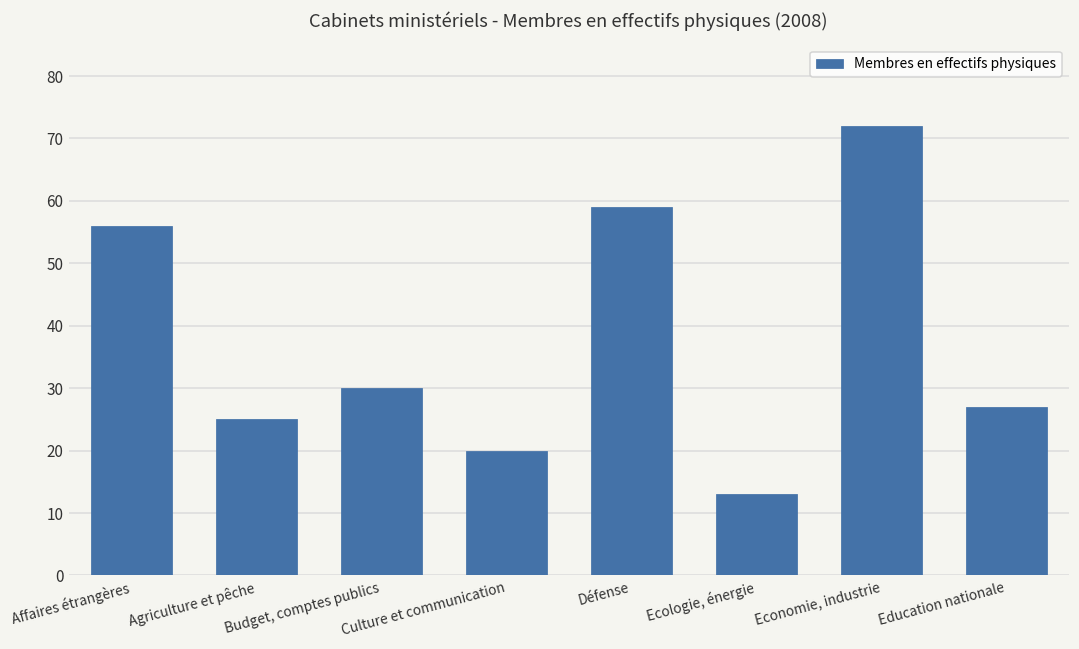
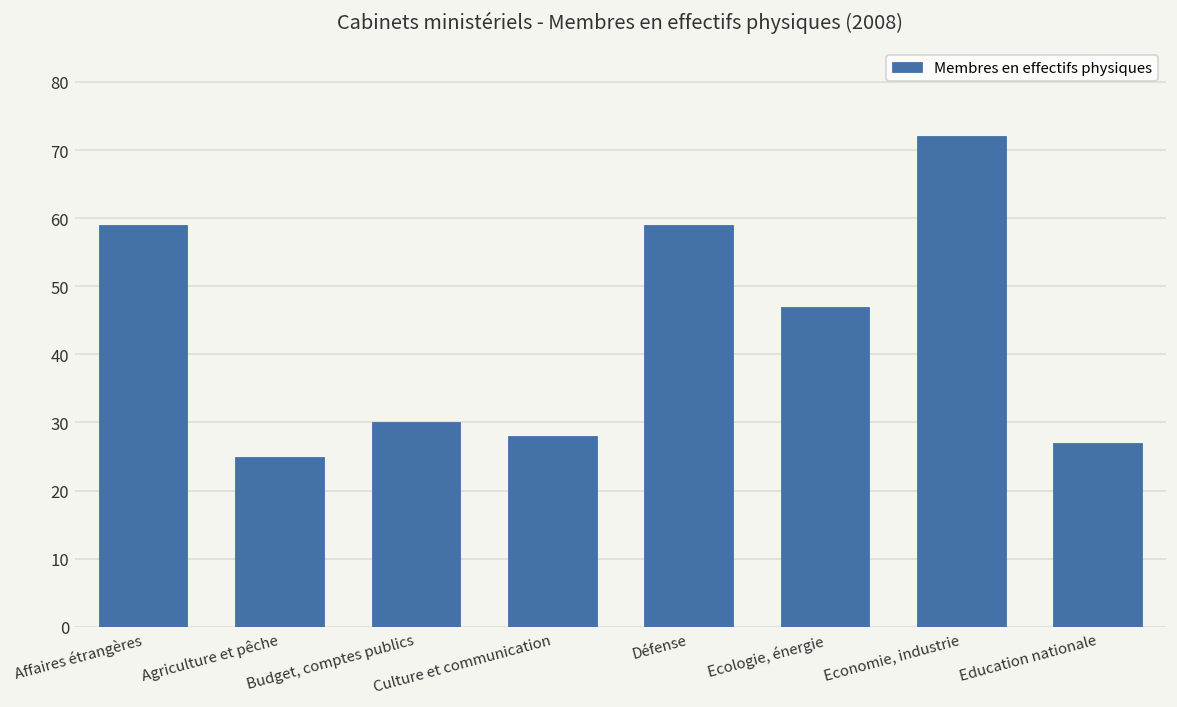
  {
-   "Affaires étrangères": 56,
+   "Affaires étrangères": 59,
    "Agriculture et pêche": 25,
    "Budget, comptes publics": 30,
-   "Culture et communication": 20,
+   "Culture et communication": 28,
    "Défense": 59,
-   "Ecologie, énergie": 13,
+   "Ecologie, énergie": 47,
    "Economie, industrie": 72,
    "Education nationale": 27
  }
